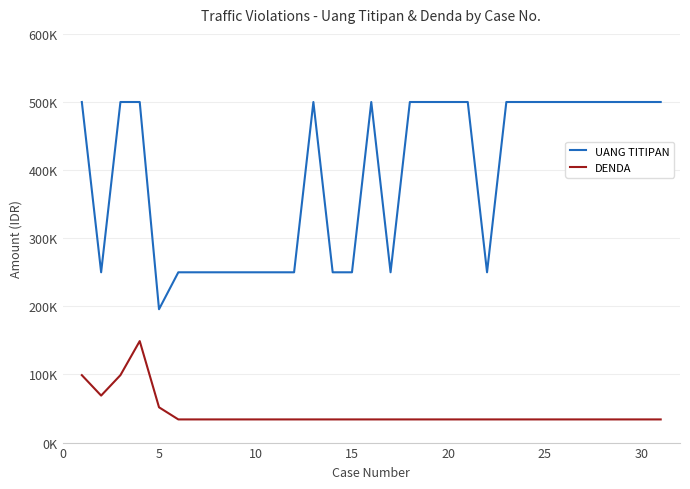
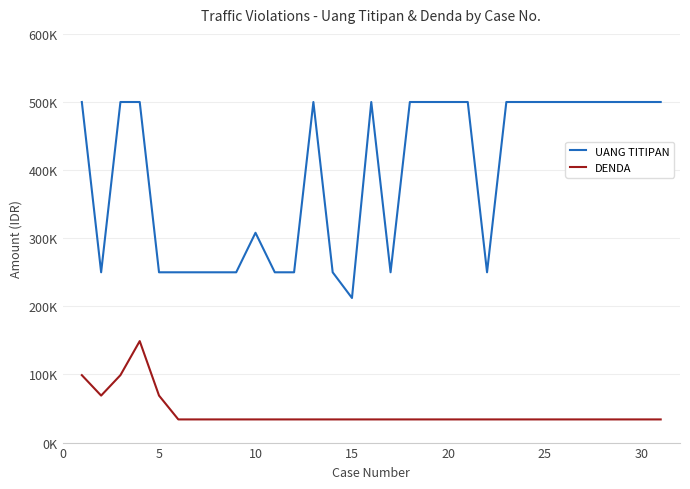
  {
    "UANG TITIPAN": {
-     "5": 200000,
-     "10": 250000,
-     "15": 250000,
+     "5": 250000,
+     "10": 310000,
+     "15": 210000,
      "20": 500000,
      "25": 500000,
      "30": 500000
    },
    "DENDA": {
-     "5": 50000,
+     "5": 70000,
      "10": 30000,
      "15": 30000,
      "20": 30000,
      "25": 30000,
      "30": 30000
    }
  }
